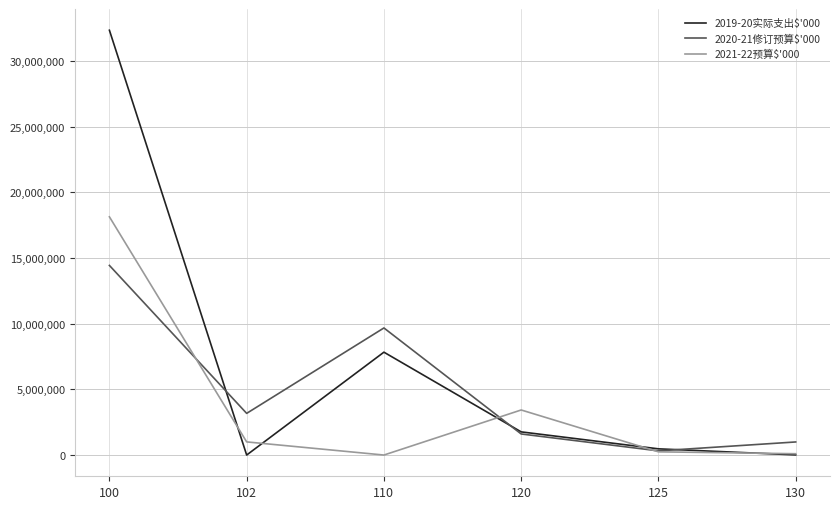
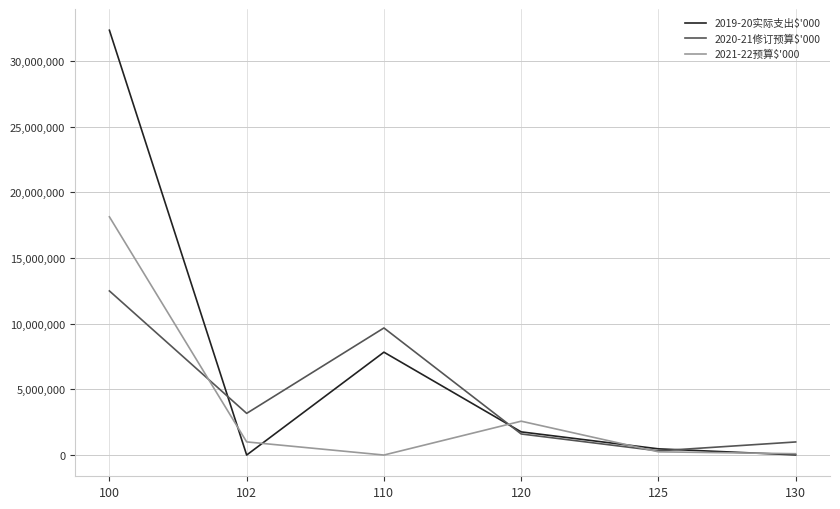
  {
    "2019-20实际支出$'000": {
      "100": "32,300,000",
      "102": "0",
      "110": "7,800,000"
    },
    "2020-21修订预算$'000": {
-     "100": "14,400,000",
+     "100": "12,500,000",
      "102": "3,200,000",
      "110": "9,700,000",
      "130": "1,000,000"
    },
    "2021-22预算$'000": {
      "100": "18,100,000",
      "102": "1,000,000",
      "110": "0",
-     "120": "3,400,000"
+     "120": "2,600,000"
    }
  }
